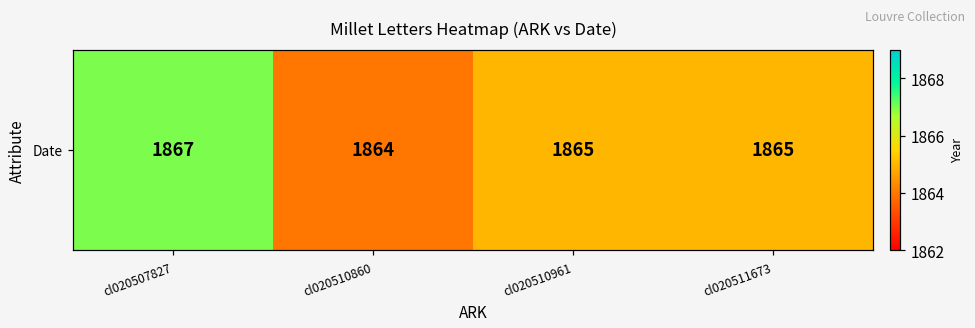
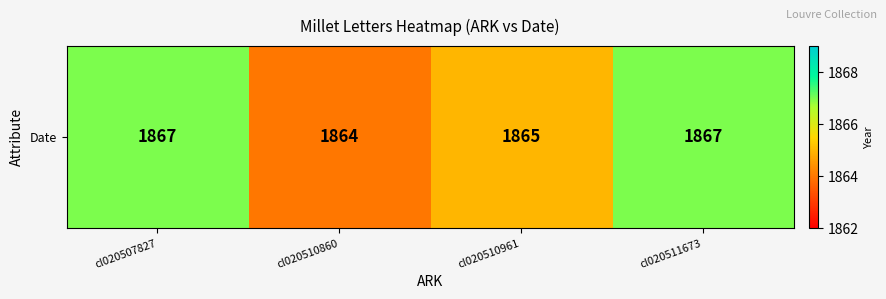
  {
    "Date": {
      "cl020507827": 1867,
      "cl020510860": 1864,
      "cl020510961": 1865,
-     "cl020511673": 1865
+     "cl020511673": 1867
    }
  }
